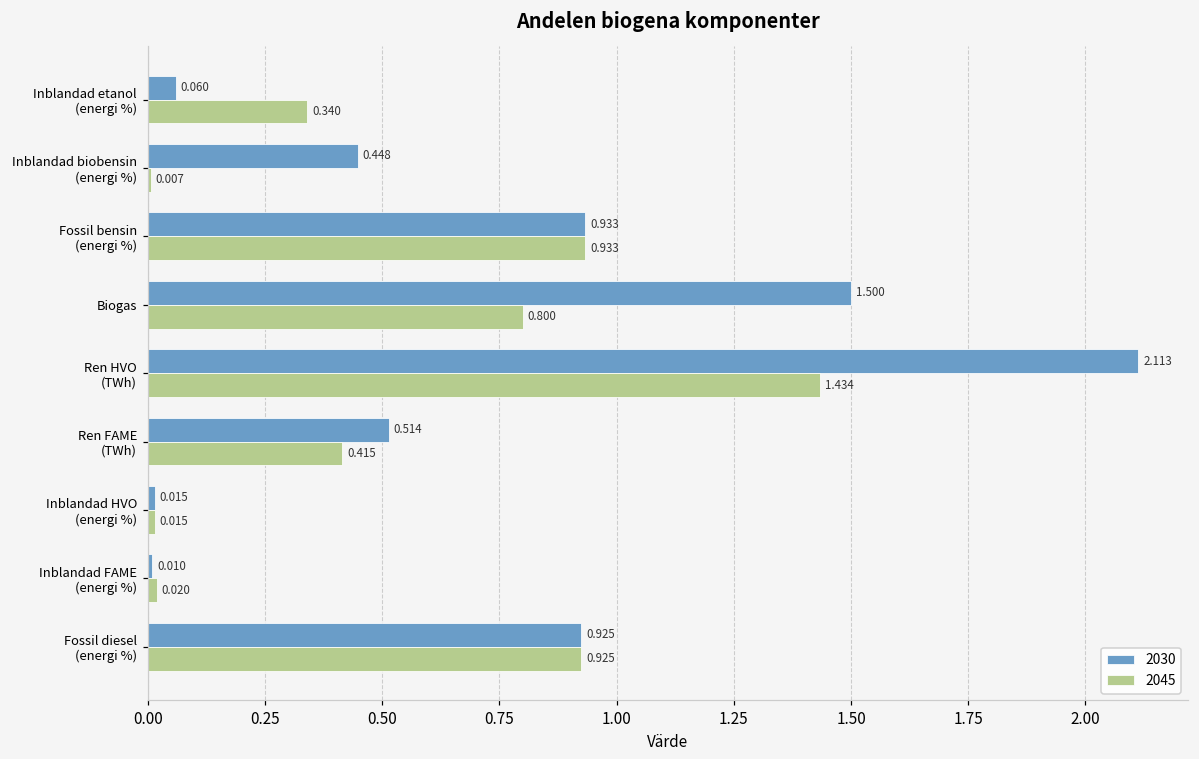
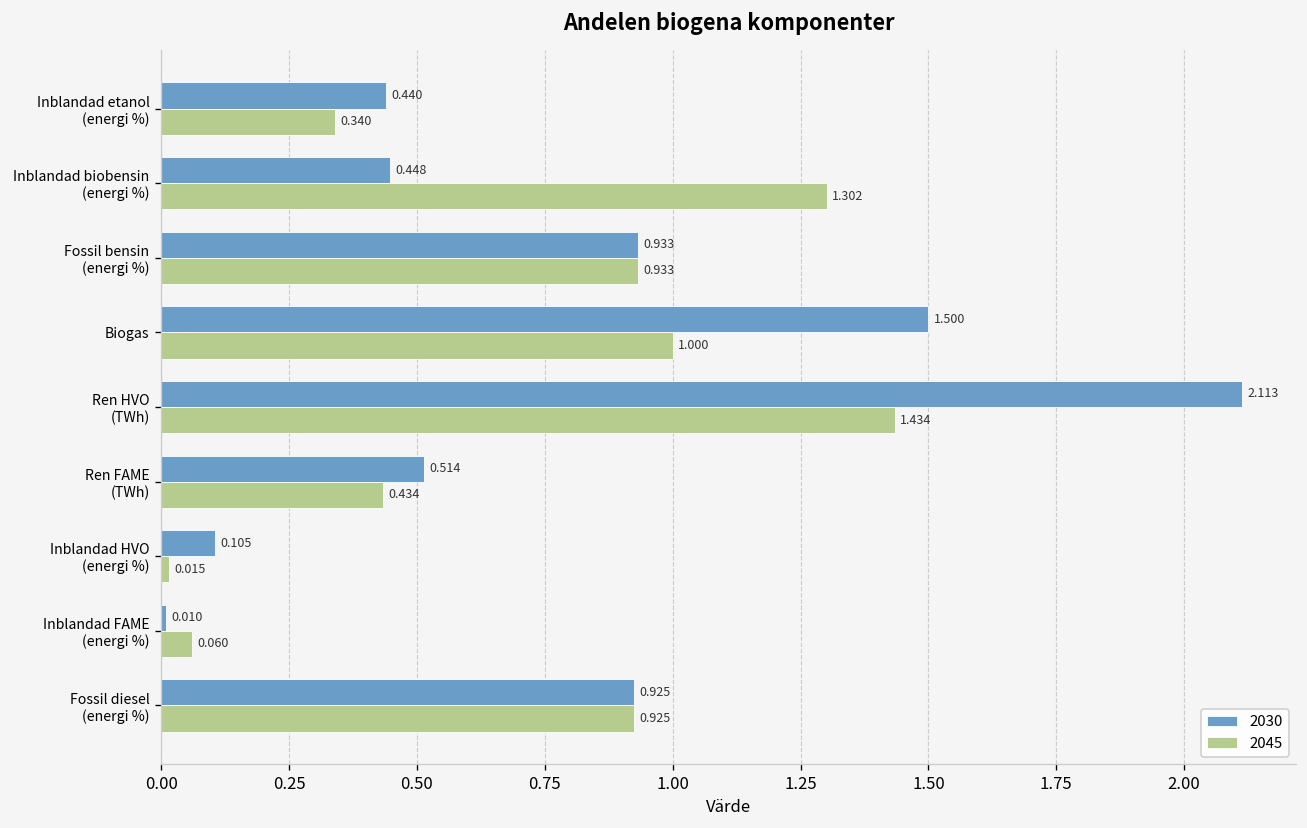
  {
    "2030": {
-     "Inblandad etanol (energi %)": 0.060,
+     "Inblandad etanol (energi %)": 0.440,
      "Inblandad biobensin (energi %)": 0.448,
      "Fossil bensin (energi %)": 0.933,
      "Biogas": 1.500,
      "Ren HVO (TWh)": 2.113,
      "Ren FAME (TWh)": 0.514,
-     "Inblandad HVO (energi %)": 0.015,
+     "Inblandad HVO (energi %)": 0.105,
      "Inblandad FAME (energi %)": 0.010,
      "Fossil diesel (energi %)": 0.925
    },
    "2045": {
      "Inblandad etanol (energi %)": 0.340,
-     "Inblandad biobensin (energi %)": 0.007,
+     "Inblandad biobensin (energi %)": 1.302,
      "Fossil bensin (energi %)": 0.933,
-     "Biogas": 0.800,
+     "Biogas": 1.000,
      "Ren HVO (TWh)": 1.434,
-     "Ren FAME (TWh)": 0.415,
+     "Ren FAME (TWh)": 0.434,
      "Inblandad HVO (energi %)": 0.015,
-     "Inblandad FAME (energi %)": 0.020,
+     "Inblandad FAME (energi %)": 0.060,
      "Fossil diesel (energi %)": 0.925
    }
  }
